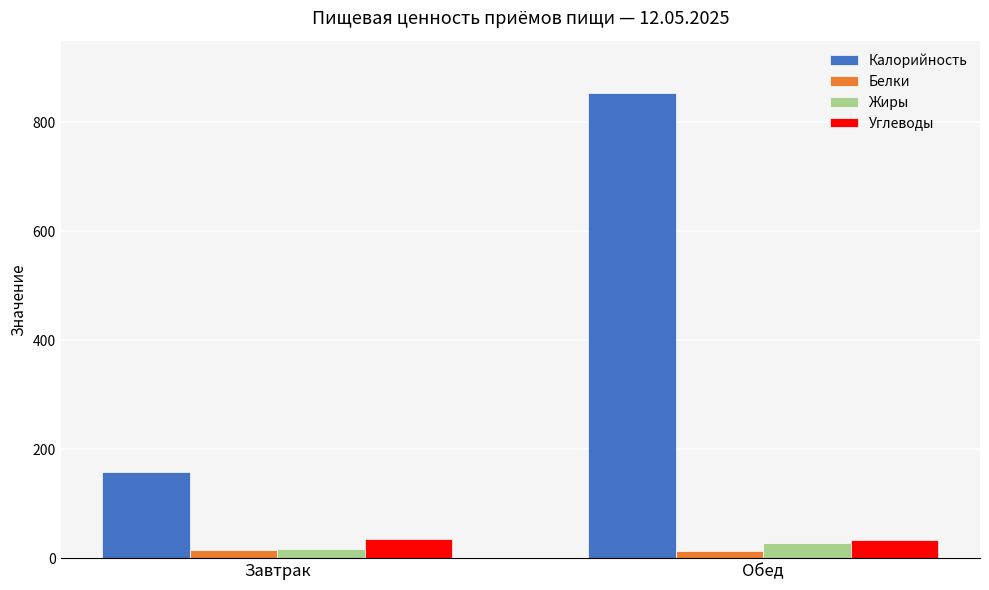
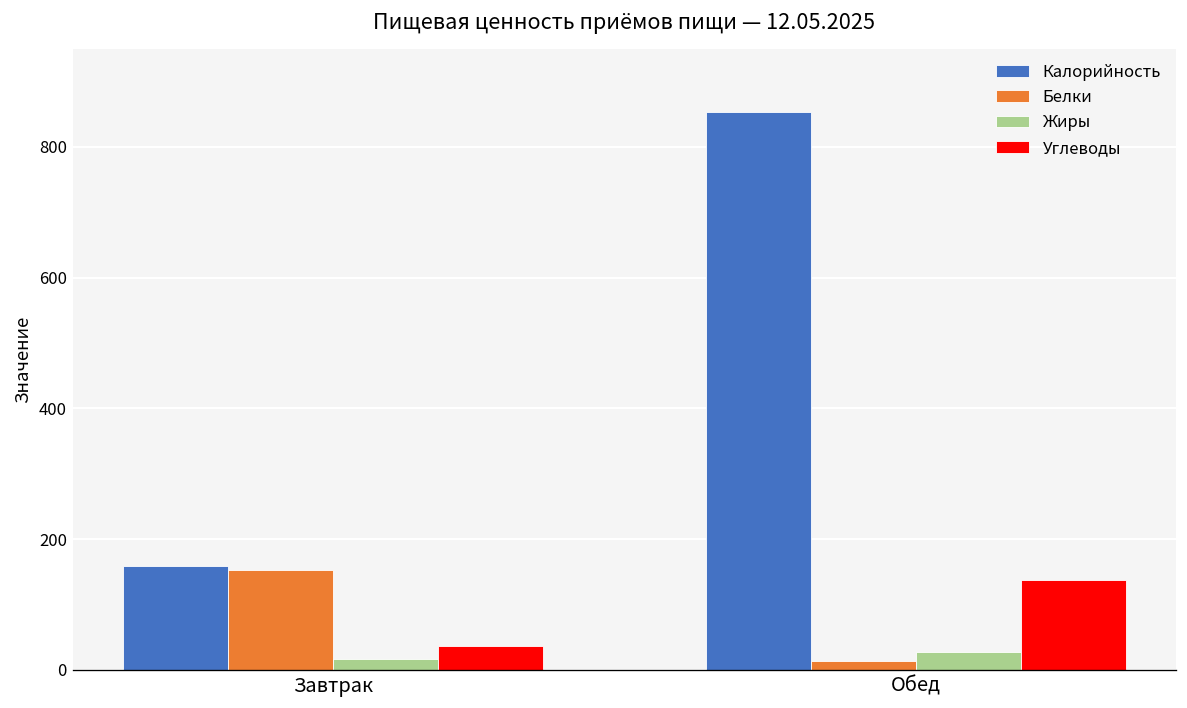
  {
    "Калорийность": {
      "Завтрак": 160,
      "Обед": 850
    },
    "Белки": {
-     "Завтрак": 20,
+     "Завтрак": 150,
      "Обед": 10
    },
    "Жиры": {
      "Завтрак": 20,
      "Обед": 30
    },
    "Углеводы": {
      "Завтрак": 40,
-     "Обед": 30
+     "Обед": 140
    }
  }
